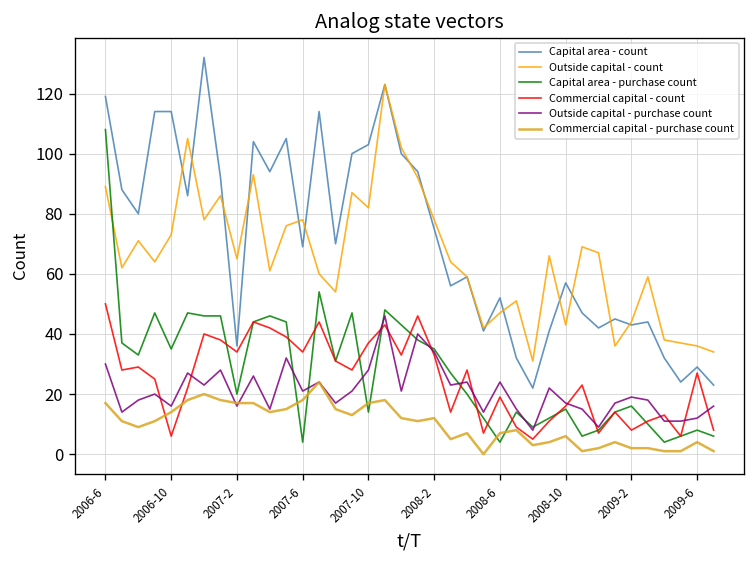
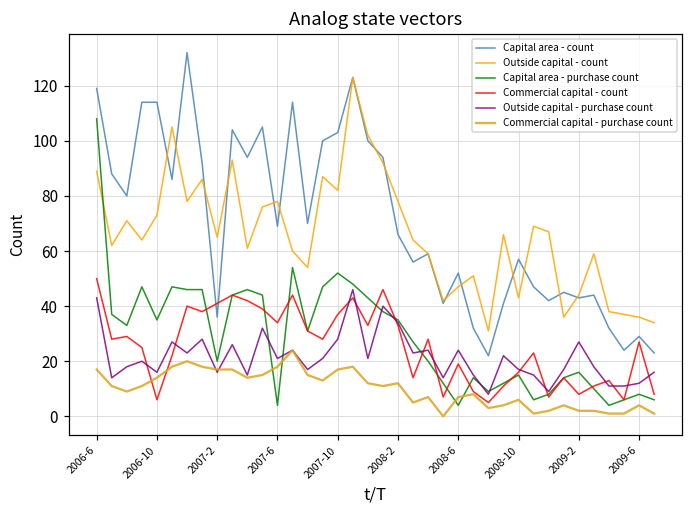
  {
    "Capital area - count": {
      "2006-6": 119,
      "2006-10": 114,
      "2007-2": 36,
      "2007-6": 69,
      "2007-10": 103,
-     "2008-2": 75,
+     "2008-2": 66,
      "2008-6": 52,
      "2008-10": 57,
      "2009-6": 29
    },
    "Capital area - purchase count": {
      "2006-6": 108,
      "2006-10": 35,
      "2007-2": 20,
      "2007-6": 4,
-     "2007-10": 14,
+     "2007-10": 52,
      "2008-6": 4,
      "2009-2": 16,
      "2009-6": 8
    },
    "Commercial capital - count": {
      "2006-6": 50,
      "2006-10": 6,
-     "2007-2": 34,
+     "2007-2": 41,
      "2007-6": 34,
      "2007-10": 37,
      "2008-6": 19,
      "2009-2": 8,
      "2009-6": 27
    },
    "Outside capital - purchase count": {
-     "2006-6": 30,
+     "2006-6": 43,
      "2006-10": 16,
      "2007-6": 21,
      "2007-10": 28,
      "2008-6": 24,
-     "2009-2": 19,
+     "2009-2": 27,
      "2009-6": 12
    }
  }
